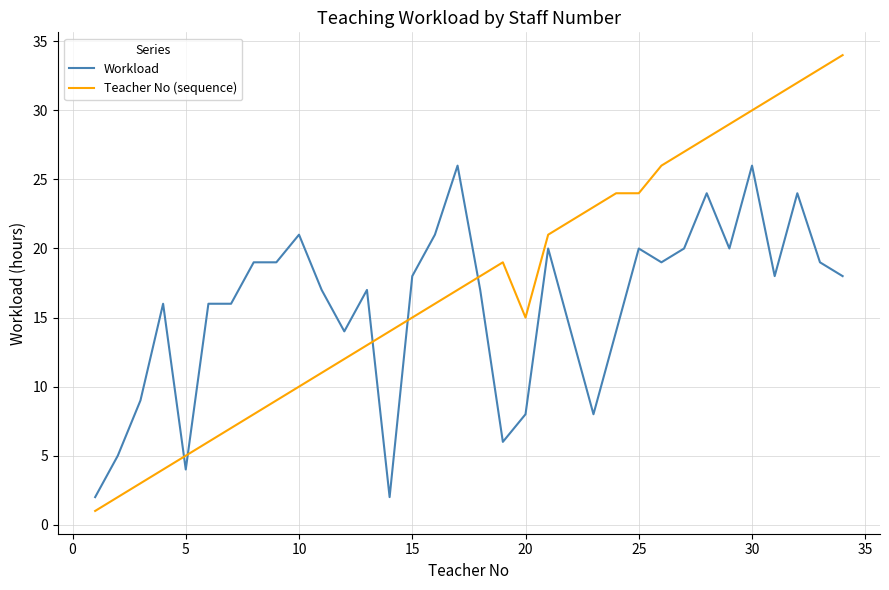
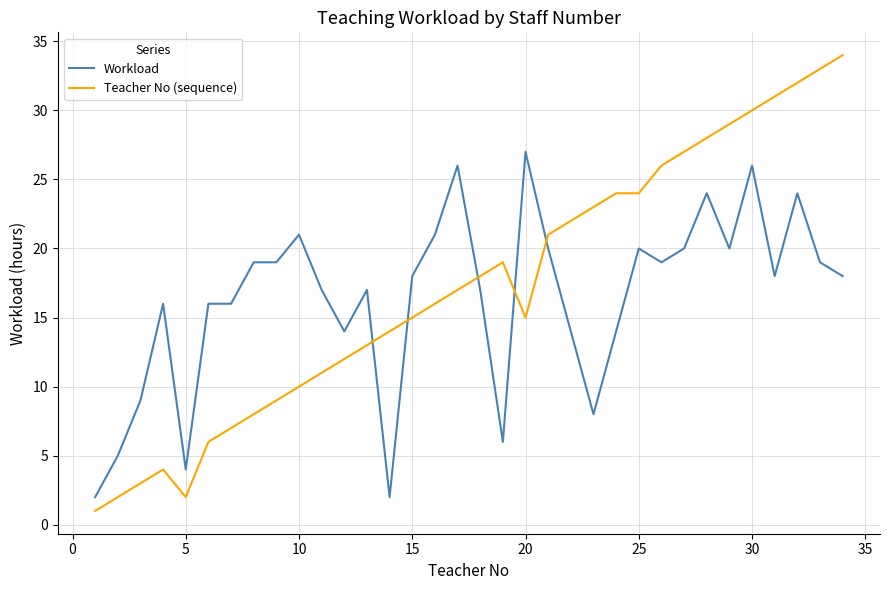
  {
    "Workload": {
      "5": 4,
      "10": 21,
      "15": 18,
-     "20": 8,
+     "20": 27,
      "25": 20,
      "30": 26
    },
    "Teacher No (sequence)": {
-     "5": 5,
+     "5": 2,
      "10": 10,
      "15": 15,
      "20": 15,
      "25": 24,
      "30": 30
    }
  }
